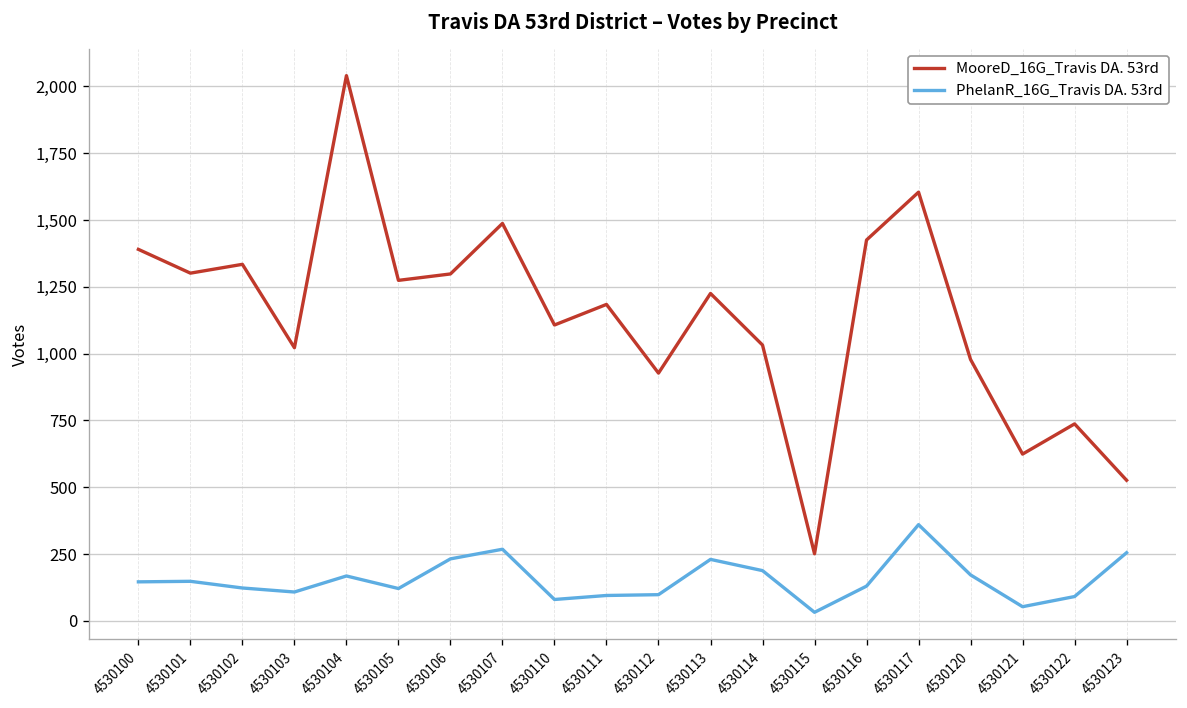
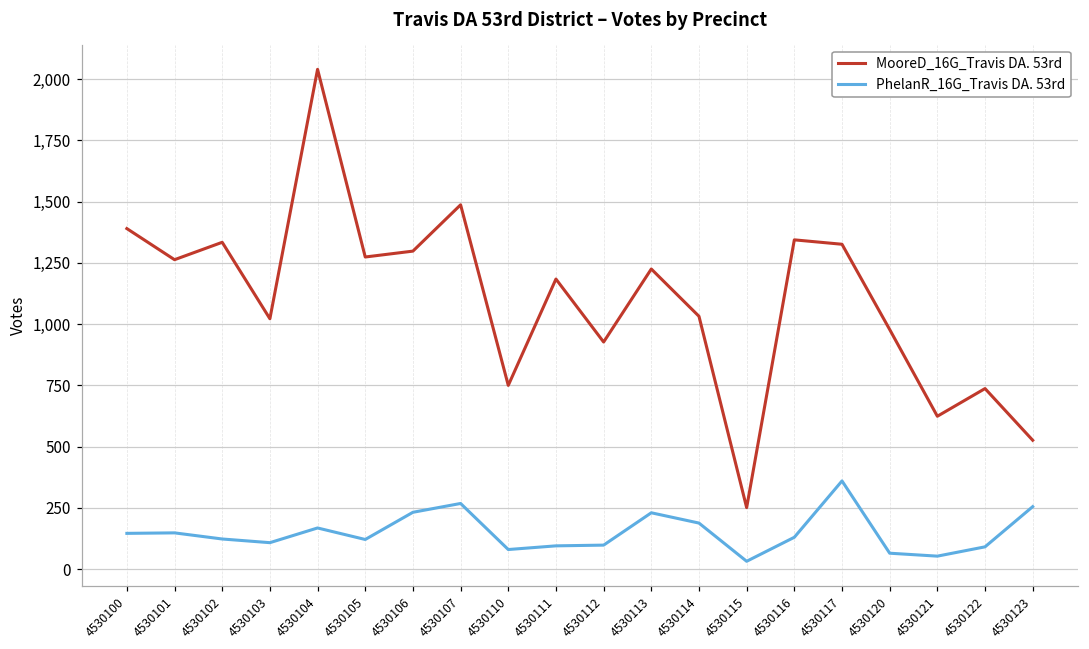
  {
    "MooreD_16G_Travis DA. 53rd": {
      "4530100": "1,390",
-     "4530101": "1,300",
+     "4530101": "1,260",
      "4530102": "1,330",
      "4530103": "1,020",
      "4530104": "2,040",
      "4530105": "1,270",
      "4530106": "1,300",
      "4530107": "1,490",
-     "4530110": "1,110",
+     "4530110": "750",
      "4530111": "1,180",
      "4530112": "930",
      "4530113": "1,230",
      "4530114": "1,030",
      "4530115": "250",
-     "4530116": "1,430",
-     "4530117": "1,600",
+     "4530116": "1,340",
+     "4530117": "1,330",
      "4530120": "980",
      "4530121": "620",
      "4530122": "740",
      "4530123": "530"
    },
    "PhelanR_16G_Travis DA. 53rd": {
      "4530100": "150",
      "4530101": "150",
      "4530102": "120",
      "4530103": "110",
      "4530104": "170",
      "4530105": "120",
      "4530106": "230",
      "4530107": "270",
      "4530110": "80",
      "4530111": "100",
      "4530112": "100",
      "4530113": "230",
      "4530114": "190",
      "4530115": "30",
      "4530116": "130",
      "4530117": "360",
-     "4530120": "170",
+     "4530120": "70",
      "4530121": "50",
      "4530122": "90",
      "4530123": "260"
    }
  }
